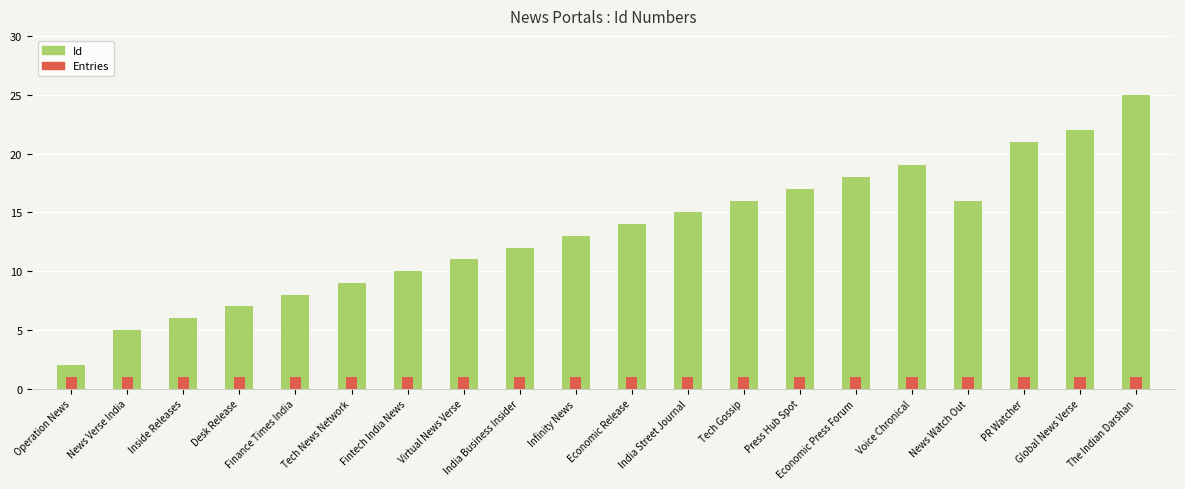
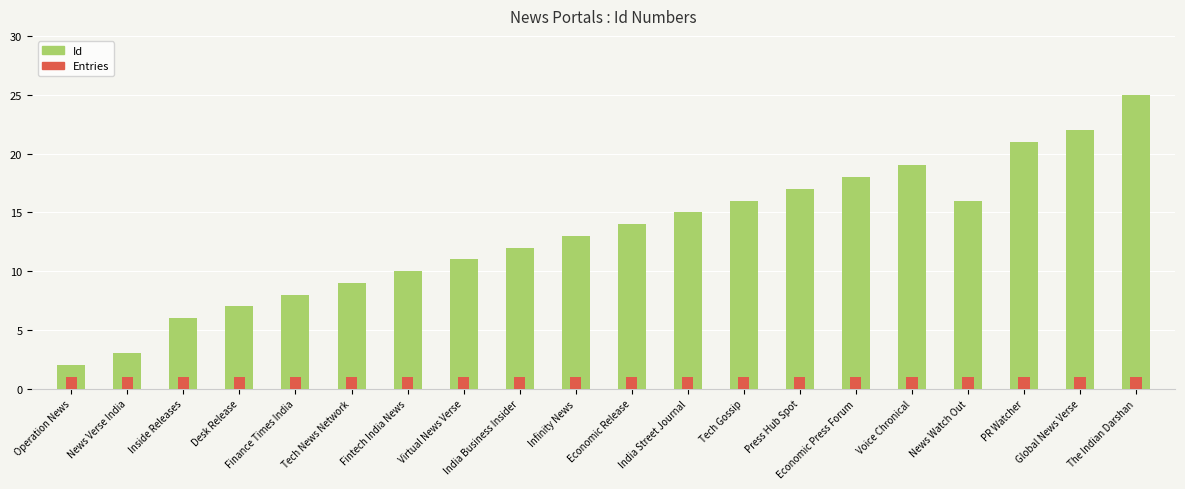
  {
    "Id": {
      "Operation News": 2,
-     "News Verse India": 5,
+     "News Verse India": 3,
      "Inside Releases": 6,
      "Desk Release": 7,
      "Finance Times India": 8,
      "Tech News Network": 9,
      "Fintech India News": 10,
      "Virtual News Verse": 11,
      "India Business Insider": 12,
      "Infinity News": 13,
      "Economic Release": 14,
      "India Street Journal": 15,
      "Tech Gossip": 16,
      "Press Hub Spot": 17,
      "Economic Press Forum": 18,
      "Voice Chronical": 19,
      "News Watch Out": 16,
      "PR Watcher": 21,
      "Global News Verse": 22,
      "The Indian Darshan": 25
    }
  }
